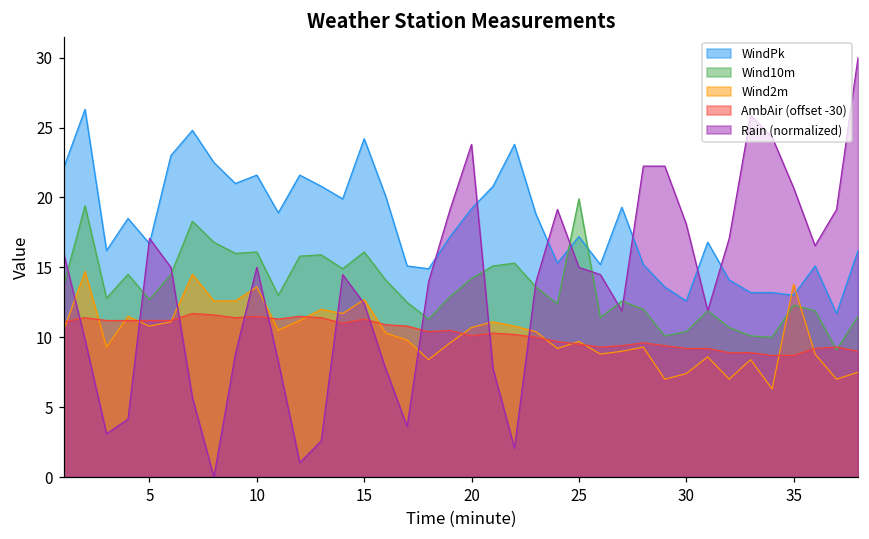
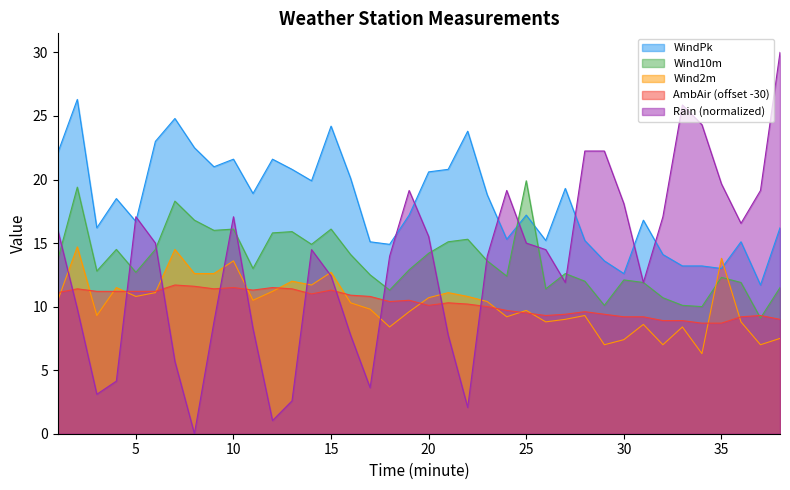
  {
    "WindPk": {
      "5": 16.7,
      "10": 21.6,
      "15": 24.2,
-     "20": 19.2,
+     "20": 20.6,
      "25": 17.2,
      "30": 12.6,
      "35": 13.0
    },
    "Wind10m": {
      "5": 12.7,
      "10": 16.1,
      "15": 16.1,
      "20": 14.2,
      "25": 19.9,
-     "30": 10.4,
+     "30": 12.1,
      "35": 12.3
    },
    "Wind2m": {
      "5": 10.8,
      "10": 13.6,
      "15": 12.7,
      "20": 10.7,
      "25": 9.7,
      "30": 7.4,
      "35": 13.8
    },
    "AmbAir (offset -30)": {
      "5": 11.2,
      "10": 11.5,
      "15": 11.3,
      "20": 10.1,
      "25": 9.5,
      "30": 9.2,
      "35": 8.7
    },
    "Rain (normalized)": {
      "5": 17.1,
-     "10": 15.0,
+     "10": 17.1,
      "15": 12.4,
-     "20": 23.8,
+     "20": 15.5,
      "25": 15.0,
      "30": 18.1,
-     "35": 20.7
+     "35": 19.7
    }
  }
